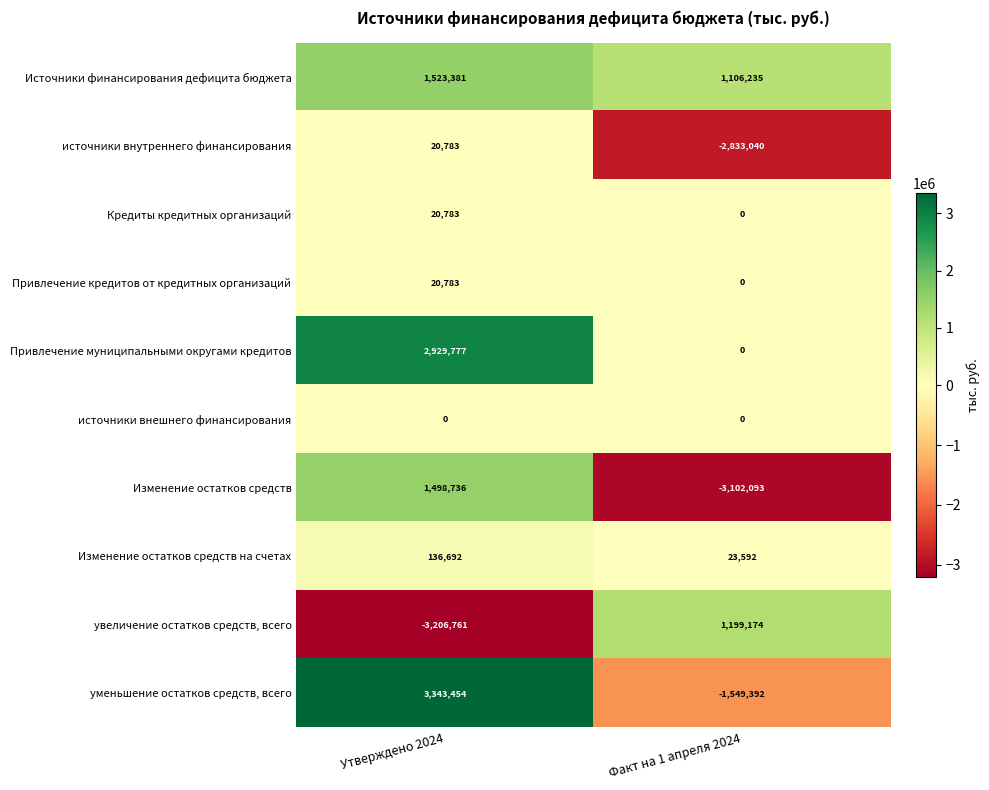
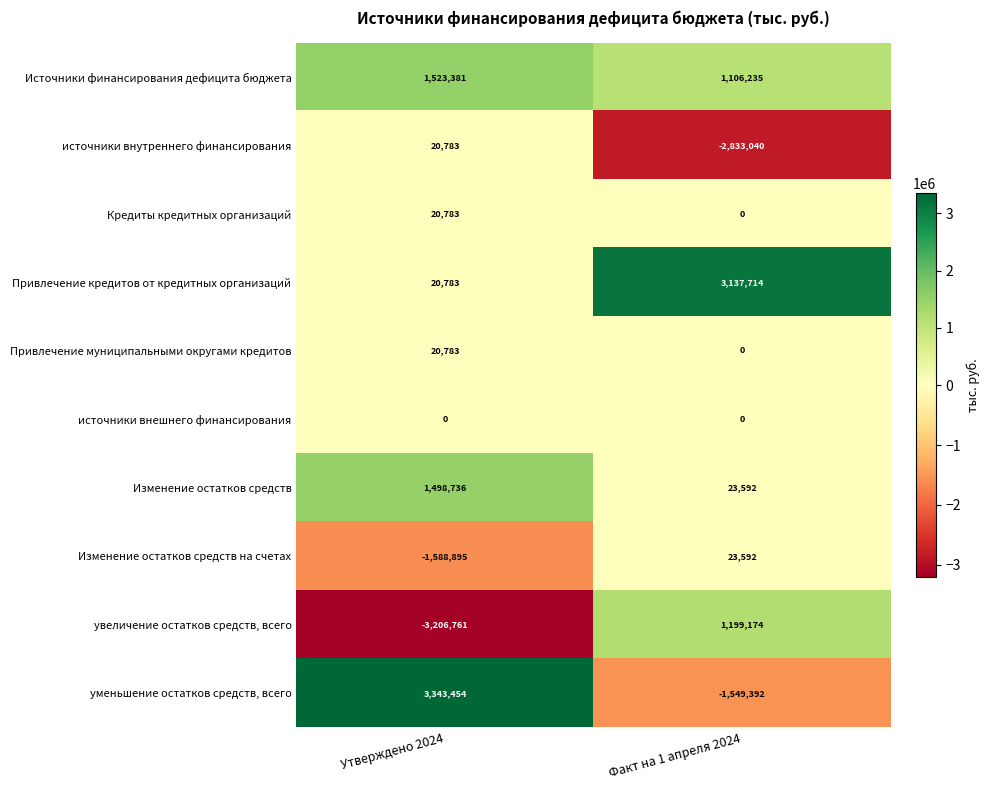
  {
    "Источники финансирования дефицита бюджета": {
      "Утверждено 2024": "1,523,381",
      "Факт на 1 апреля 2024": "1,106,235"
    },
    "источники внутреннего финансирования": {
      "Утверждено 2024": "20,783",
      "Факт на 1 апреля 2024": "-2,833,040"
    },
    "Кредиты кредитных организаций": {
      "Утверждено 2024": "20,783",
      "Факт на 1 апреля 2024": "0"
    },
    "Привлечение кредитов от кредитных организаций": {
      "Утверждено 2024": "20,783",
-     "Факт на 1 апреля 2024": "0"
+     "Факт на 1 апреля 2024": "3,137,714"
    },
    "Привлечение муниципальными округами кредитов": {
-     "Утверждено 2024": "2,929,777",
+     "Утверждено 2024": "20,783",
      "Факт на 1 апреля 2024": "0"
    },
    "источники внешнего финансирования": {
      "Утверждено 2024": "0",
      "Факт на 1 апреля 2024": "0"
    },
    "Изменение остатков средств": {
      "Утверждено 2024": "1,498,736",
-     "Факт на 1 апреля 2024": "-3,102,093"
+     "Факт на 1 апреля 2024": "23,592"
    },
    "Изменение остатков средств на счетах": {
-     "Утверждено 2024": "136,692",
+     "Утверждено 2024": "-1,588,895",
      "Факт на 1 апреля 2024": "23,592"
    },
    "увеличение остатков средств, всего": {
      "Утверждено 2024": "-3,206,761",
      "Факт на 1 апреля 2024": "1,199,174"
    },
    "уменьшение остатков средств, всего": {
      "Утверждено 2024": "3,343,454",
      "Факт на 1 апреля 2024": "-1,549,392"
    }
  }
